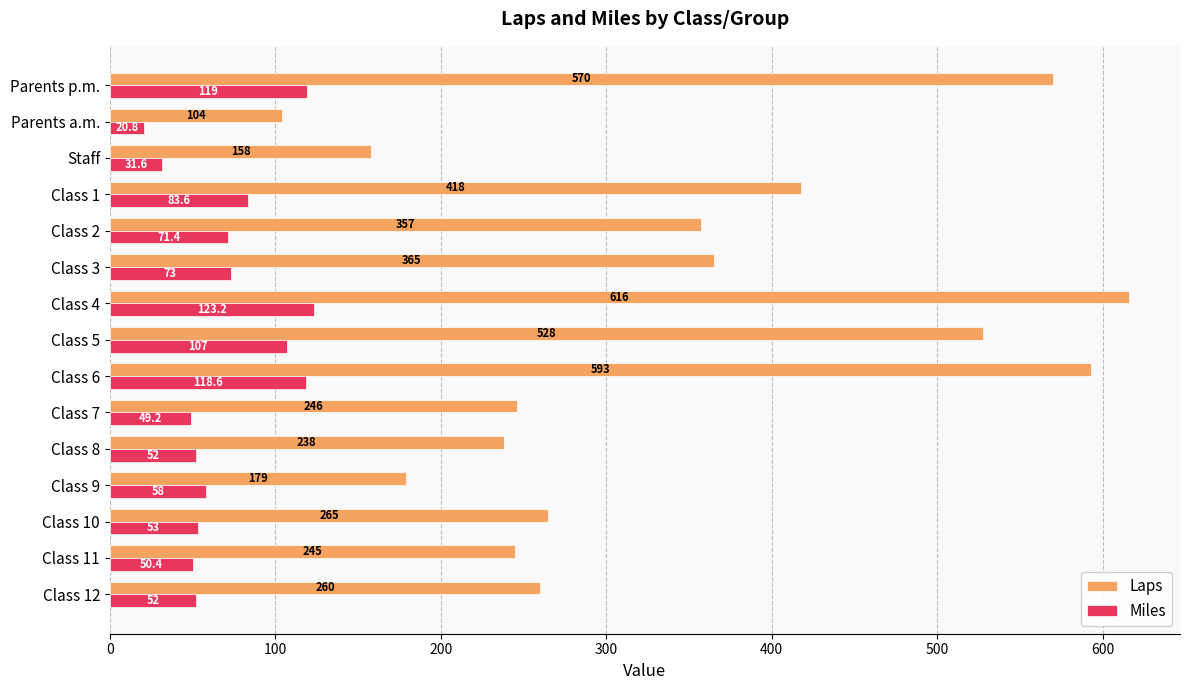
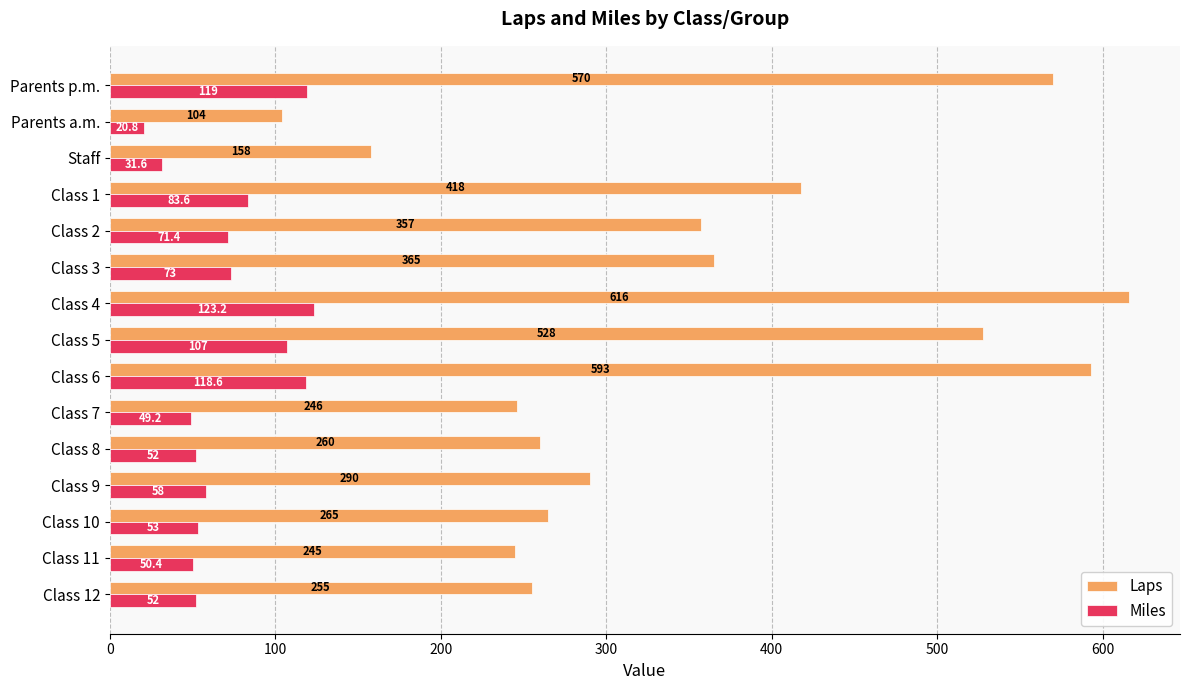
  {
    "Laps": {
      "Parents p.m.": 570,
      "Parents a.m.": 104,
      "Staff": 158,
      "Class 1": 418,
      "Class 2": 357,
      "Class 3": 365,
      "Class 4": 616,
      "Class 5": 528,
      "Class 6": 593,
      "Class 7": 246,
-     "Class 8": 238,
-     "Class 9": 179,
+     "Class 8": 260,
+     "Class 9": 290,
      "Class 10": 265,
      "Class 11": 245,
-     "Class 12": 260
+     "Class 12": 255
    },
    "Miles": {
      "Parents p.m.": 119,
      "Parents a.m.": 20.8,
      "Staff": 31.6,
      "Class 1": 83.6,
      "Class 2": 71.4,
      "Class 3": 73,
      "Class 4": 123.2,
      "Class 5": 107,
      "Class 6": 118.6,
      "Class 7": 49.2,
      "Class 8": 52,
      "Class 9": 58,
      "Class 10": 53,
      "Class 11": 50.4,
      "Class 12": 52
    }
  }
